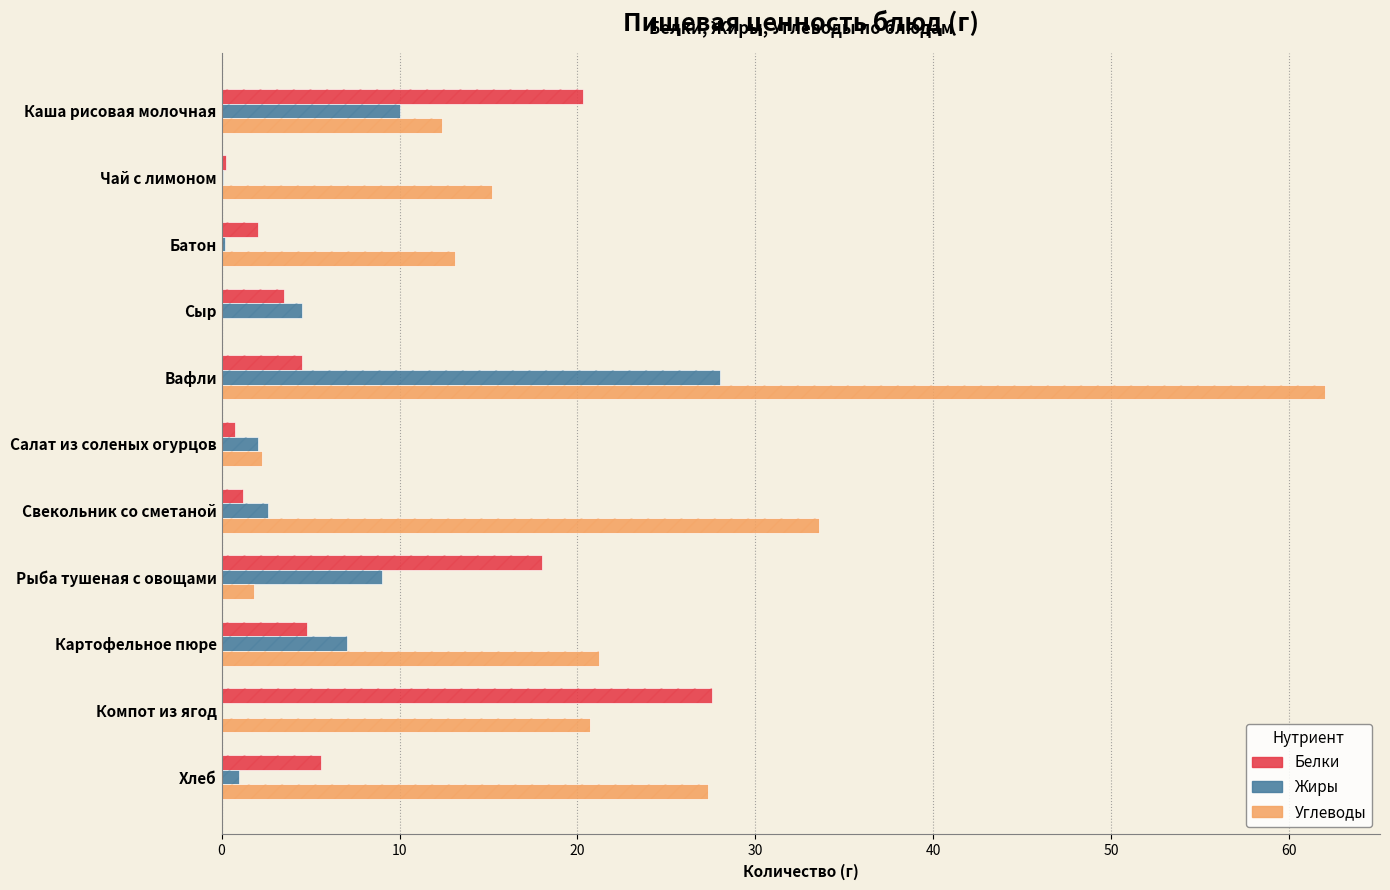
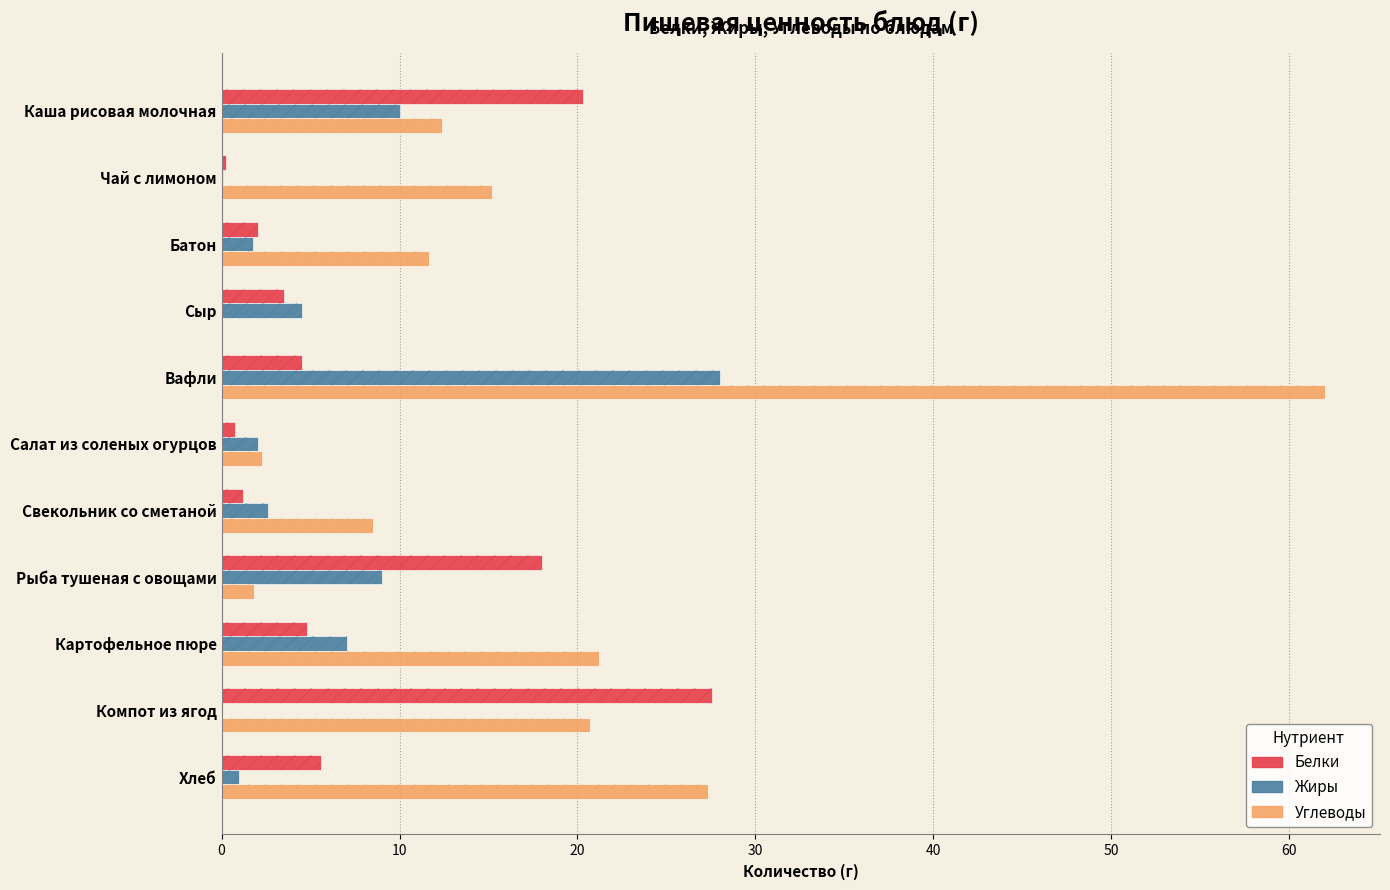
  {
    "Белки": {
      "Каша рисовая молочная": 20.3,
      "Чай с лимоном": 0.3,
      "Батон": 2.0,
      "Сыр": 3.5,
      "Вафли": 4.5,
      "Салат из соленых огурцов": 0.8,
      "Свекольник со сметаной": 1.2,
      "Рыба тушеная с овощами": 18.0,
      "Картофельное пюре": 4.8,
      "Компот из ягод": 27.6,
      "Хлеб": 5.6
    },
    "Жиры": {
      "Каша рисовая молочная": 10.0,
-     "Батон": 0.2,
+     "Батон": 1.8,
      "Сыр": 4.5,
      "Вафли": 28.0,
      "Салат из соленых огурцов": 2.0,
      "Свекольник со сметаной": 2.6,
      "Рыба тушеная с овощами": 9.0,
      "Картофельное пюре": 7.1,
      "Хлеб": 1.0
    },
    "Углеводы": {
      "Каша рисовая молочная": 12.4,
      "Чай с лимоном": 15.2,
-     "Батон": 13.1,
+     "Батон": 11.7,
      "Вафли": 62.0,
      "Салат из соленых огурцов": 2.3,
-     "Свекольник со сметаной": 33.6,
+     "Свекольник со сметаной": 8.5,
      "Рыба тушеная с овощами": 1.8,
      "Картофельное пюре": 21.2,
      "Компот из ягод": 20.7,
      "Хлеб": 27.4
    }
  }
